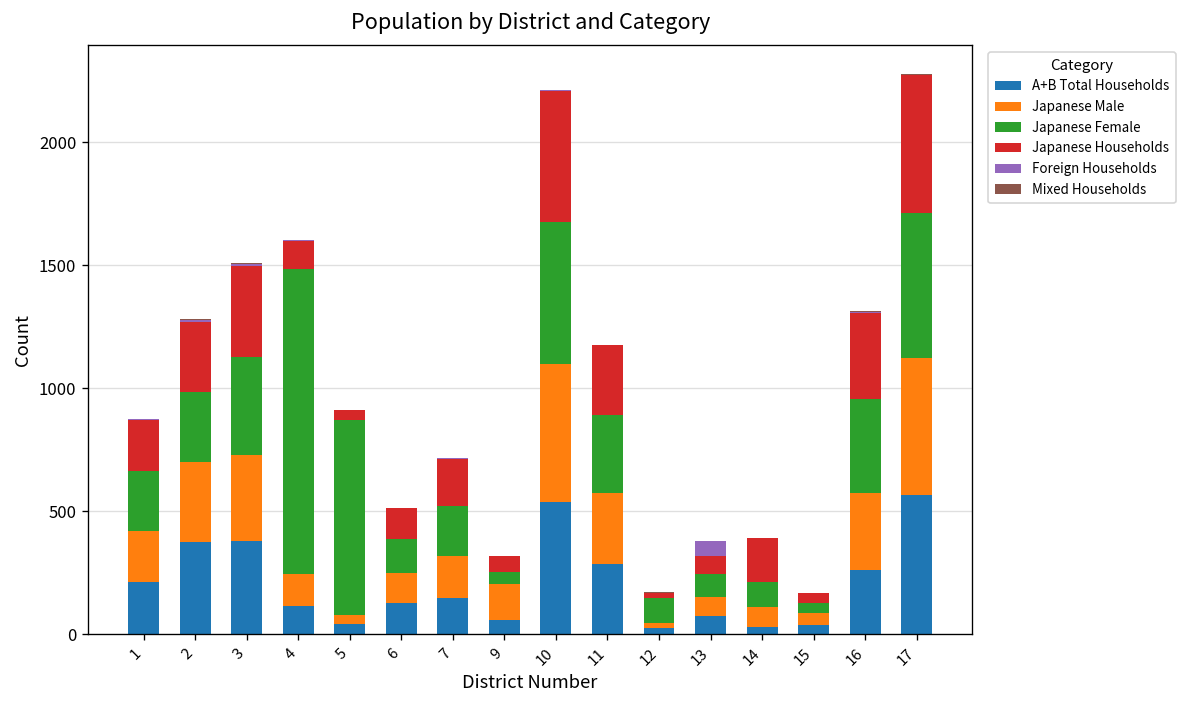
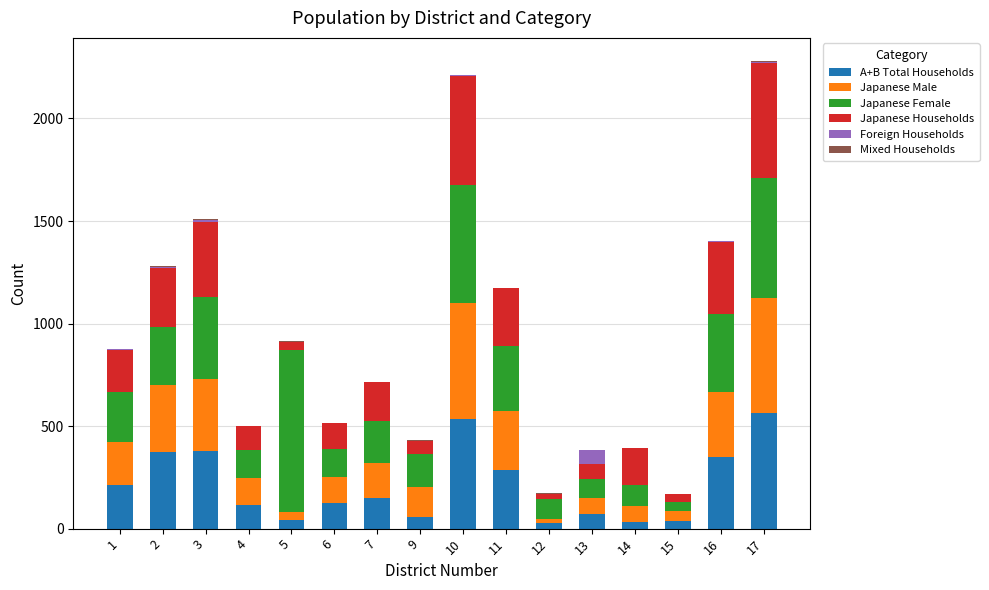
  {
    "A+B Total Households": {
      "1": 210,
      "2": 380,
      "3": 380,
      "4": 120,
      "5": 40,
      "6": 130,
      "7": 150,
      "9": 60,
      "10": 540,
      "11": 280,
      "12": 30,
      "13": 70,
      "14": 30,
      "15": 40,
-     "16": 260,
+     "16": 350,
      "17": 570
    },
    "Japanese Male": {
      "1": 210,
      "2": 330,
      "3": 350,
      "4": 130,
      "5": 40,
      "6": 130,
      "7": 170,
      "9": 150,
      "10": 560,
      "11": 290,
      "12": 20,
      "13": 80,
      "14": 80,
      "15": 50,
      "16": 320,
      "17": 560
    },
    "Japanese Female": {
      "1": 240,
      "2": 280,
      "3": 400,
-     "4": 1240,
+     "4": 140,
      "5": 790,
      "6": 140,
      "7": 210,
-     "9": 50,
+     "9": 160,
      "10": 580,
      "11": 320,
      "12": 100,
      "13": 90,
      "14": 100,
      "15": 40,
      "16": 380,
      "17": 590
    },
    "Japanese Households": {
      "1": 210,
      "2": 290,
      "3": 370,
      "4": 120,
      "5": 40,
      "6": 130,
      "7": 190,
      "9": 70,
      "10": 530,
      "11": 280,
      "12": 20,
      "13": 70,
      "14": 180,
      "15": 40,
      "16": 350,
      "17": 560
    },
    "Foreign Households": {
      "5": 0,
      "6": 0,
      "11": 0,
      "13": 60,
      "14": 0,
      "15": 0
    },
    "Mixed Households": {
      "6": 0,
      "11": 0,
      "13": 0,
      "14": 0,
      "15": 0
    }
  }
